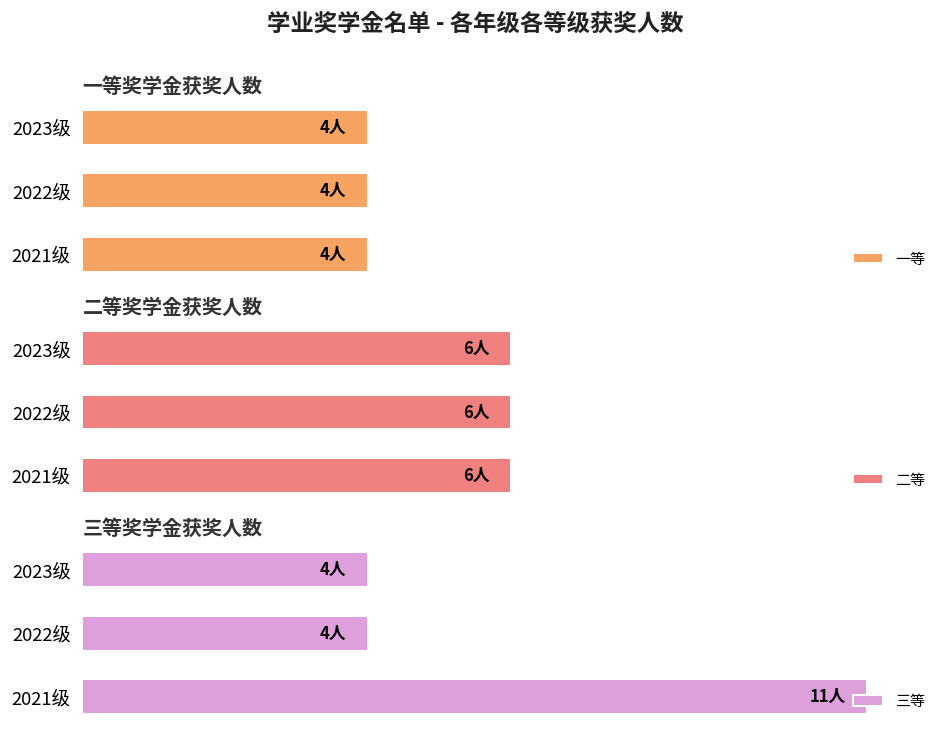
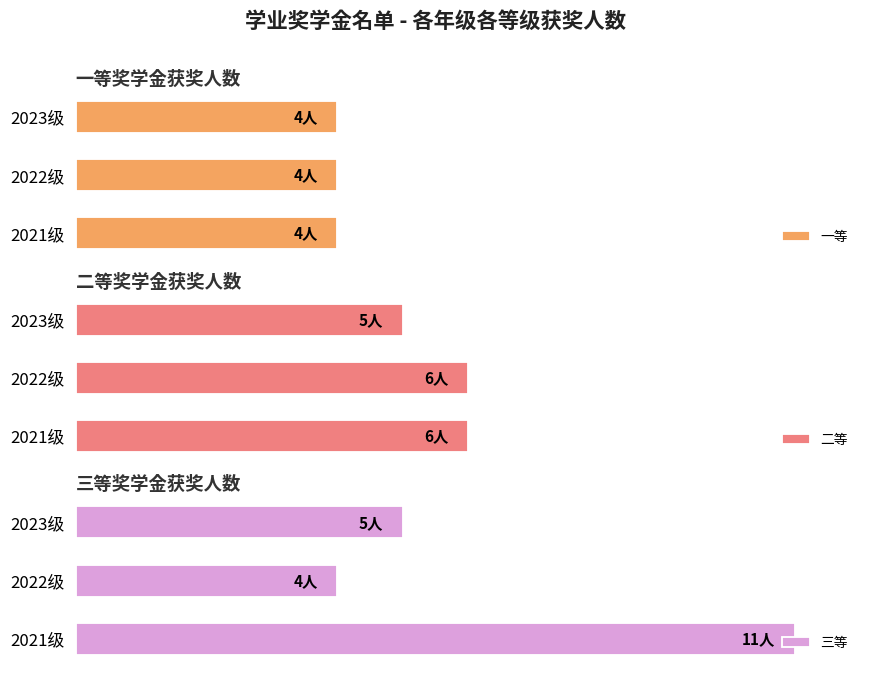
  {
    "一等奖学金获奖人数": {
      "2023级": "4人",
      "2022级": "4人",
      "2021级": "4人"
    },
    "二等奖学金获奖人数": {
-     "2023级": "6人",
+     "2023级": "5人",
      "2022级": "6人",
      "2021级": "6人"
    },
    "三等奖学金获奖人数": {
-     "2023级": "4人",
+     "2023级": "5人",
      "2022级": "4人",
      "2021级": "11人"
    }
  }
